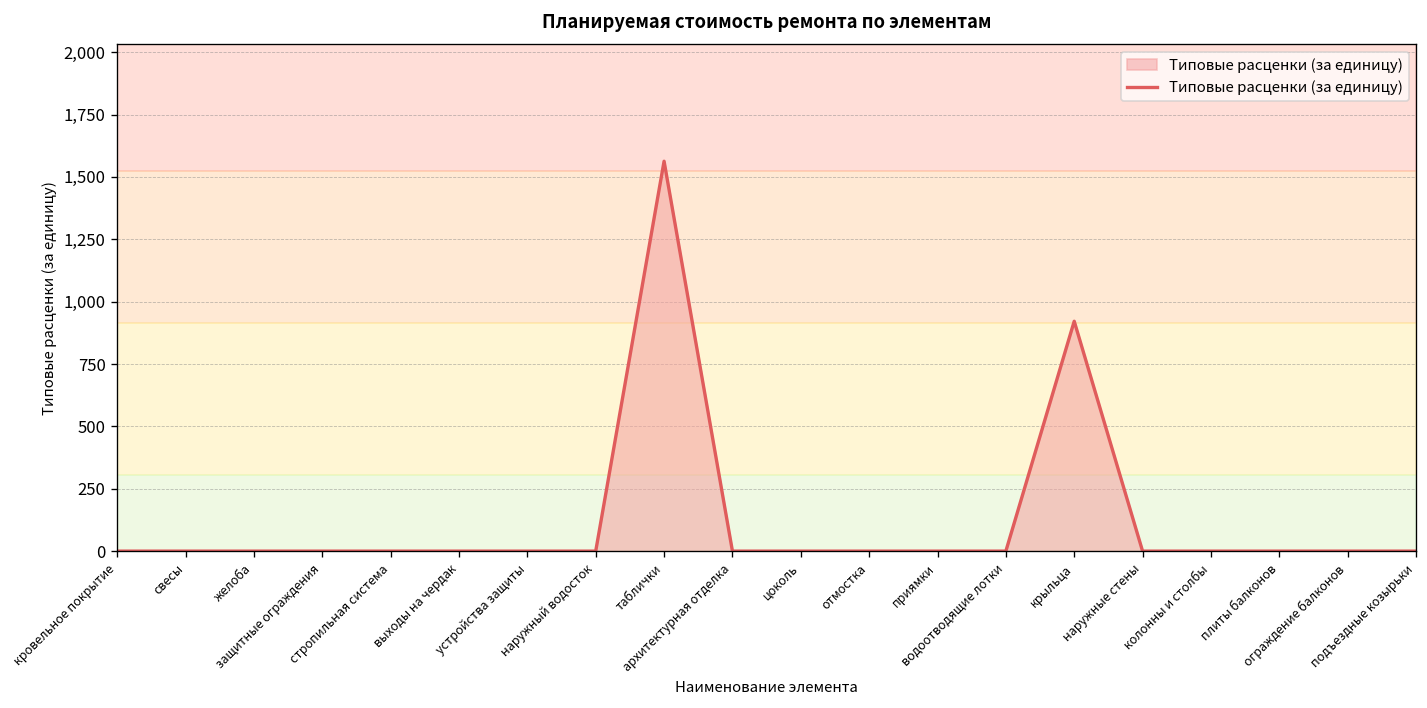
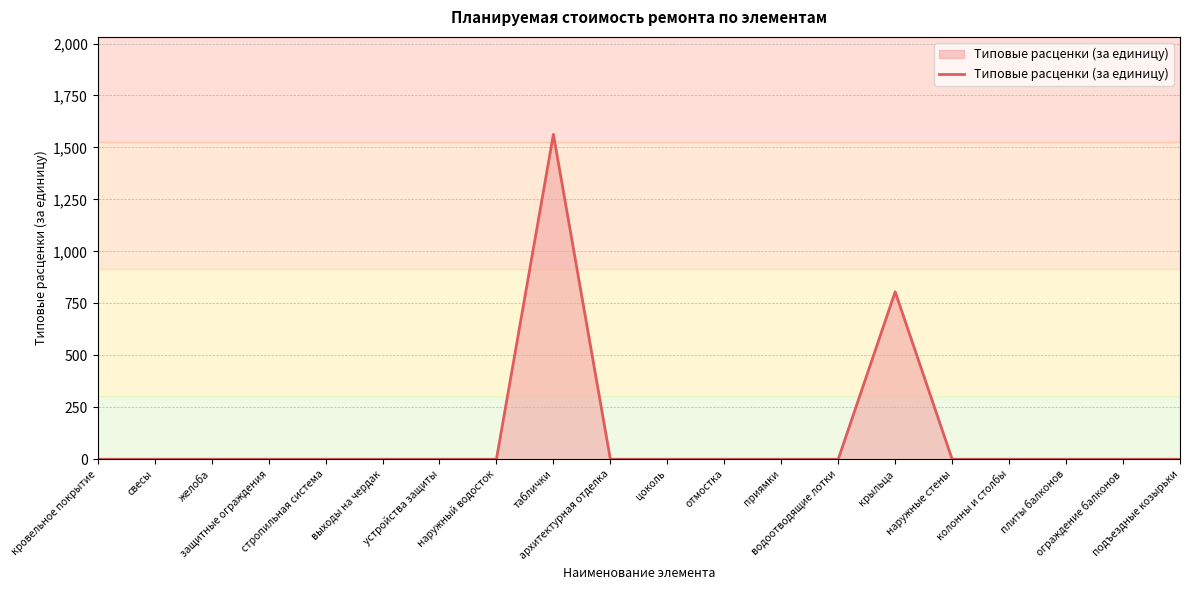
  {
    "кровельное покрытие": "0",
    "свесы": "0",
    "желоба": "0",
    "защитные ограждения": "0",
    "стропильная система": "0",
    "выходы на чердак": "0",
    "устройства защиты": "0",
    "наружный водосток": "0",
    "таблички": "1,560",
    "архитектурная отделка": "0",
    "цоколь": "0",
    "отмостка": "0",
    "приямки": "0",
    "водоотводящие лотки": "0",
-   "крыльца": "920",
+   "крыльца": "810",
    "наружные стены": "0",
    "колонны и столбы": "0",
    "плиты балконов": "0",
    "ограждение балконов": "0",
    "подъездные козырьки": "0"
  }
